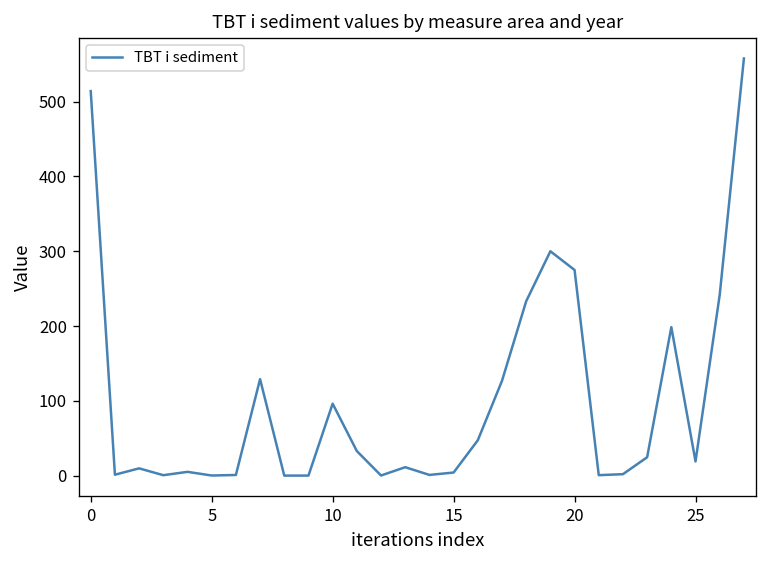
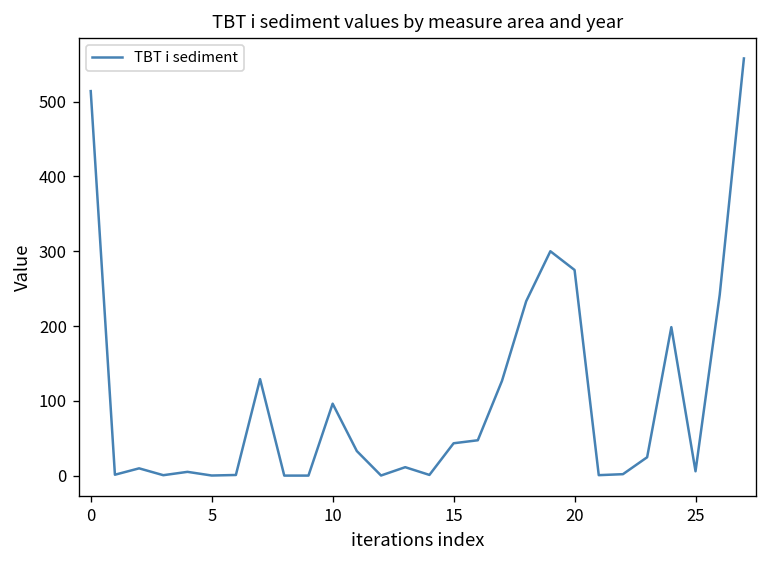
  {
    "0": 510,
    "5": 0,
    "10": 100,
-   "15": 0,
+   "15": 40,
    "20": 280,
-   "25": 20
+   "25": 10
  }
